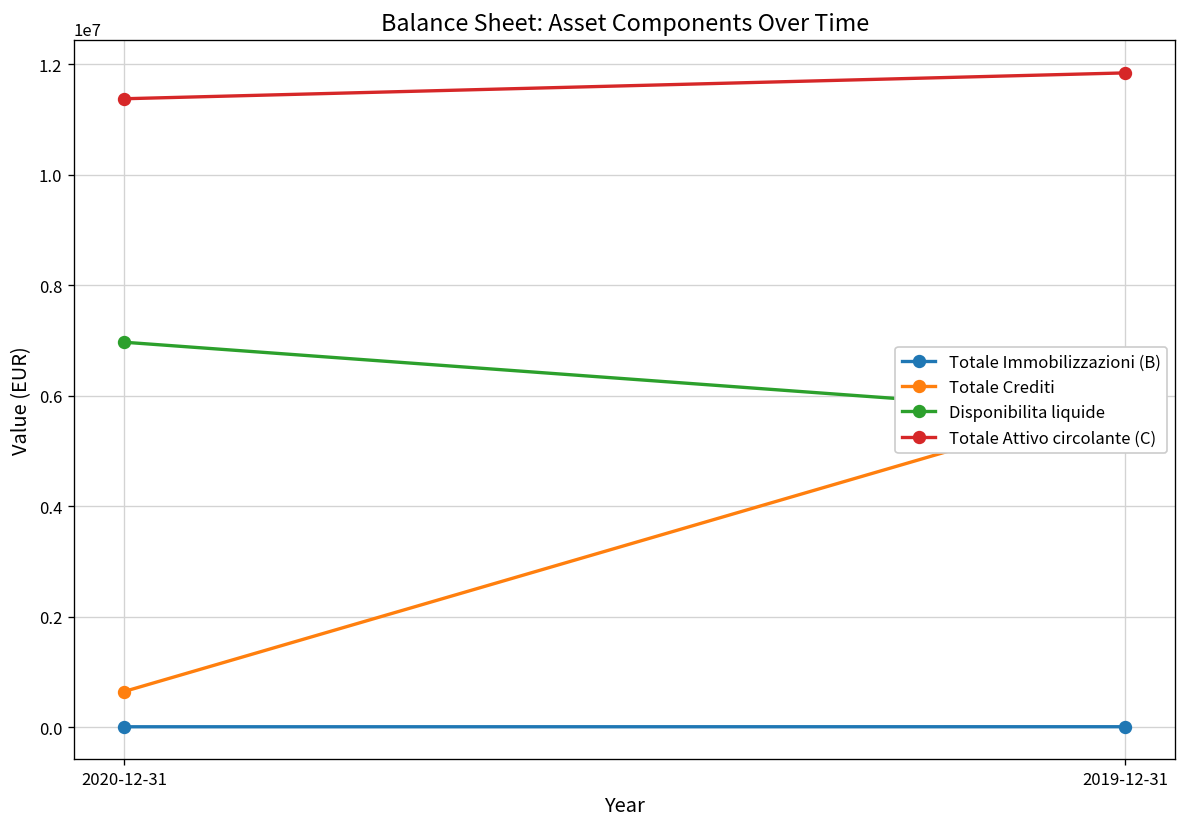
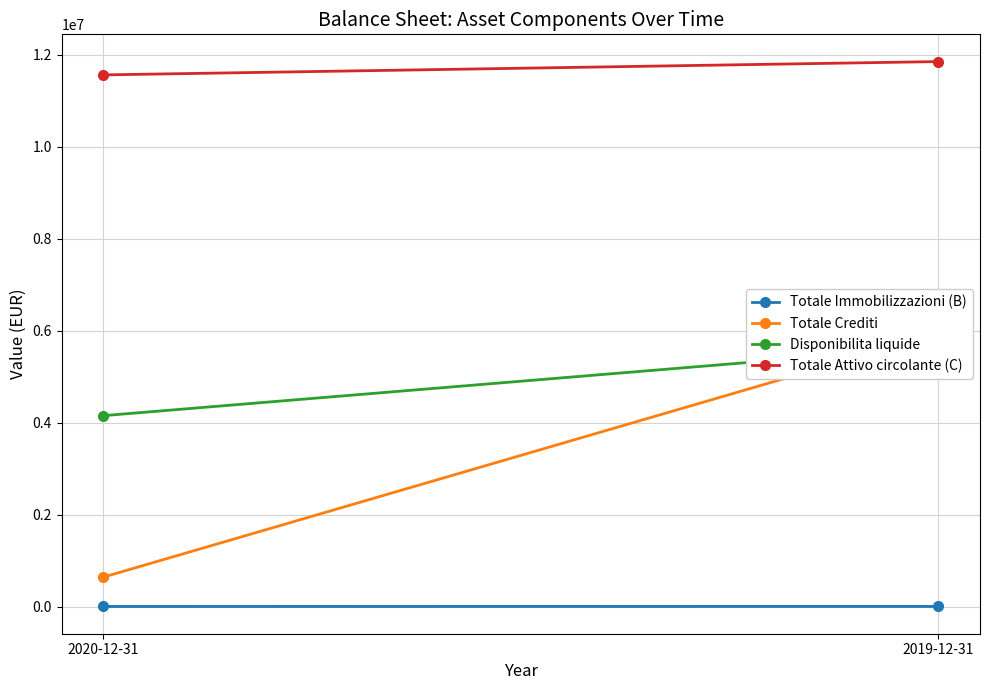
  {
    "Totale Immobilizzazioni (B)": {
      "2020-12-31": 0,
      "2019-12-31": 0
    },
    "Totale Crediti": {
      "2020-12-31": 600000
    },
    "Disponibilita liquide": {
-     "2020-12-31": 7000000
+     "2020-12-31": 4200000
    },
    "Totale Attivo circolante (C)": {
-     "2020-12-31": 11400000,
+     "2020-12-31": 11600000,
      "2019-12-31": 11800000
    }
  }
